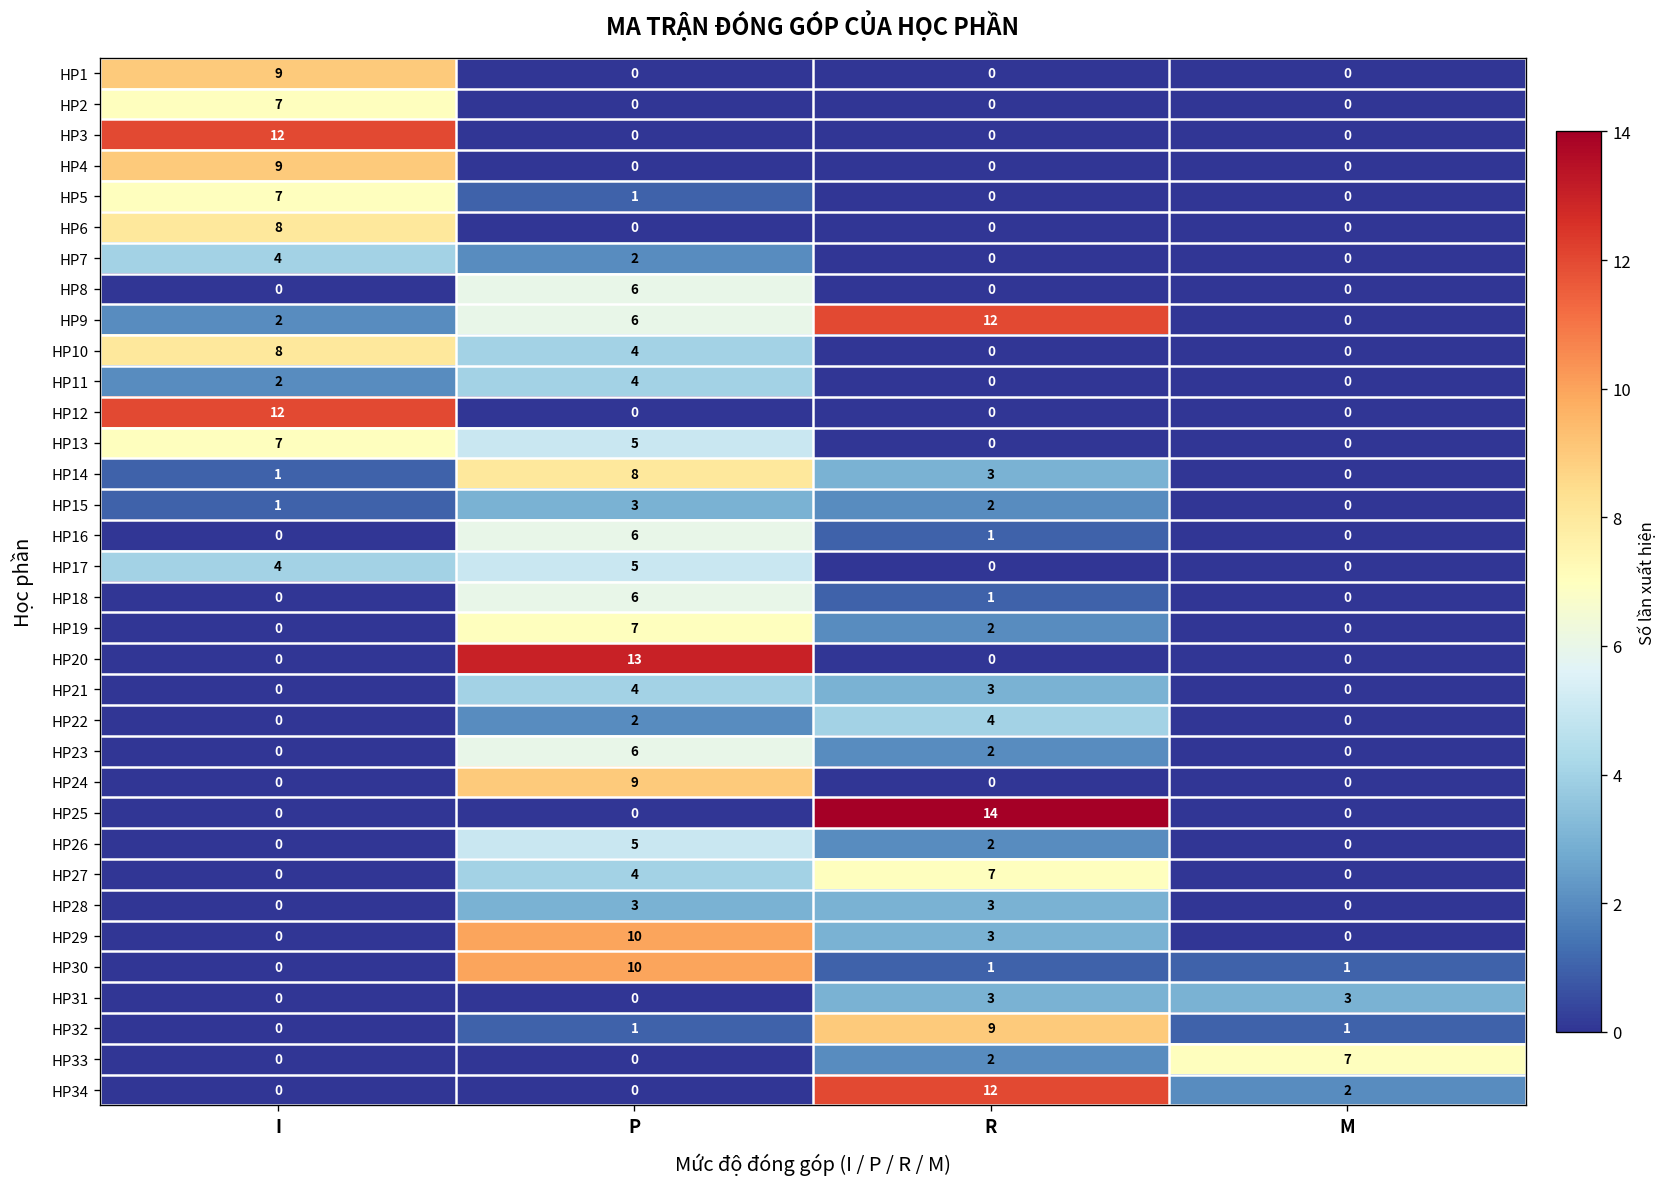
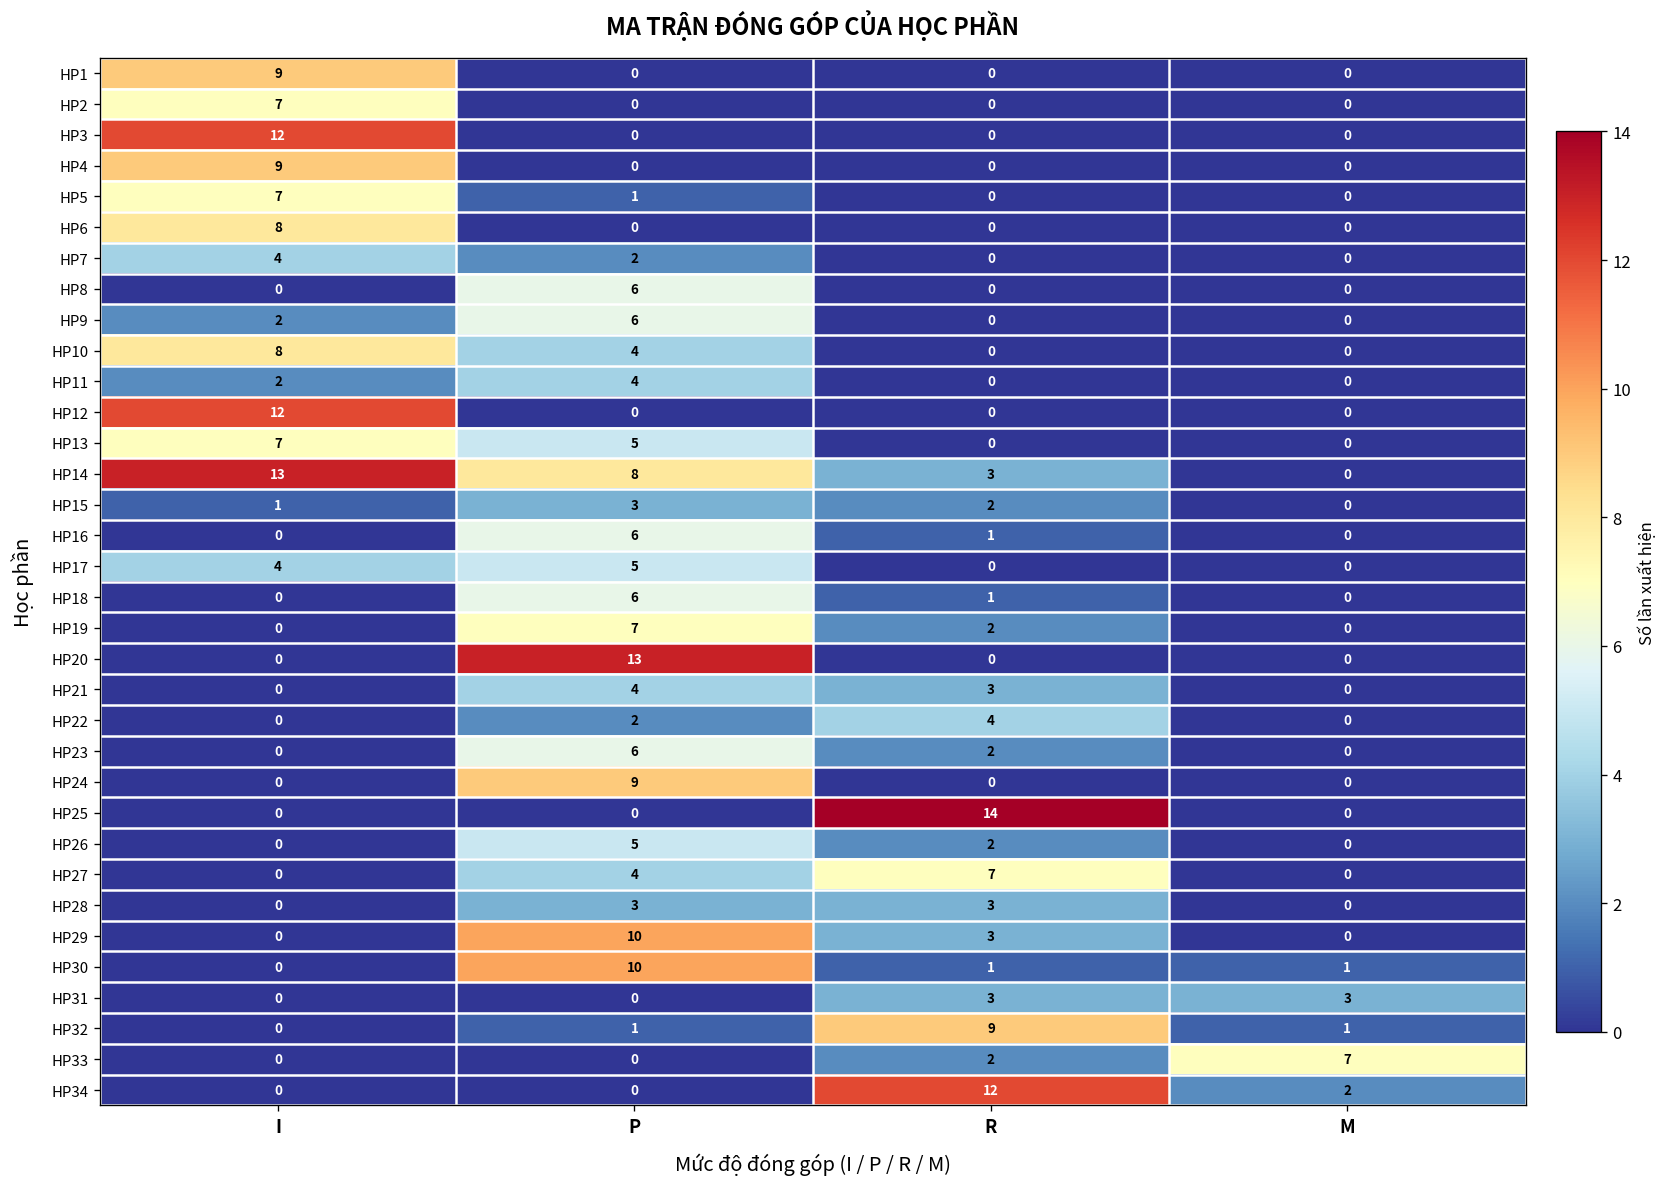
  {
    "HP1": {
      "I": 9,
      "P": 0,
      "R": 0,
      "M": 0
    },
    "HP2": {
      "I": 7,
      "P": 0,
      "R": 0,
      "M": 0
    },
    "HP3": {
      "I": 12,
      "P": 0,
      "R": 0,
      "M": 0
    },
    "HP4": {
      "I": 9,
      "P": 0,
      "R": 0,
      "M": 0
    },
    "HP5": {
      "I": 7,
      "P": 1,
      "R": 0,
      "M": 0
    },
    "HP6": {
      "I": 8,
      "P": 0,
      "R": 0,
      "M": 0
    },
    "HP7": {
      "I": 4,
      "P": 2,
      "R": 0,
      "M": 0
    },
    "HP8": {
      "I": 0,
      "P": 6,
      "R": 0,
      "M": 0
    },
    "HP9": {
      "I": 2,
      "P": 6,
-     "R": 12,
+     "R": 0,
      "M": 0
    },
    "HP10": {
      "I": 8,
      "P": 4,
      "R": 0,
      "M": 0
    },
    "HP11": {
      "I": 2,
      "P": 4,
      "R": 0,
      "M": 0
    },
    "HP12": {
      "I": 12,
      "P": 0,
      "R": 0,
      "M": 0
    },
    "HP13": {
      "I": 7,
      "P": 5,
      "R": 0,
      "M": 0
    },
    "HP14": {
-     "I": 1,
+     "I": 13,
      "P": 8,
      "R": 3,
      "M": 0
    },
    "HP15": {
      "I": 1,
      "P": 3,
      "R": 2,
      "M": 0
    },
    "HP16": {
      "I": 0,
      "P": 6,
      "R": 1,
      "M": 0
    },
    "HP17": {
      "I": 4,
      "P": 5,
      "R": 0,
      "M": 0
    },
    "HP18": {
      "I": 0,
      "P": 6,
      "R": 1,
      "M": 0
    },
    "HP19": {
      "I": 0,
      "P": 7,
      "R": 2,
      "M": 0
    },
    "HP20": {
      "I": 0,
      "P": 13,
      "R": 0,
      "M": 0
    },
    "HP21": {
      "I": 0,
      "P": 4,
      "R": 3,
      "M": 0
    },
    "HP22": {
      "I": 0,
      "P": 2,
      "R": 4,
      "M": 0
    },
    "HP23": {
      "I": 0,
      "P": 6,
      "R": 2,
      "M": 0
    },
    "HP24": {
      "I": 0,
      "P": 9,
      "R": 0,
      "M": 0
    },
    "HP25": {
      "I": 0,
      "P": 0,
      "R": 14,
      "M": 0
    },
    "HP26": {
      "I": 0,
      "P": 5,
      "R": 2,
      "M": 0
    },
    "HP27": {
      "I": 0,
      "P": 4,
      "R": 7,
      "M": 0
    },
    "HP28": {
      "I": 0,
      "P": 3,
      "R": 3,
      "M": 0
    },
    "HP29": {
      "I": 0,
      "P": 10,
      "R": 3,
      "M": 0
    },
    "HP30": {
      "I": 0,
      "P": 10,
      "R": 1,
      "M": 1
    },
    "HP31": {
      "I": 0,
      "P": 0,
      "R": 3,
      "M": 3
    },
    "HP32": {
      "I": 0,
      "P": 1,
      "R": 9,
      "M": 1
    },
    "HP33": {
      "I": 0,
      "P": 0,
      "R": 2,
      "M": 7
    },
    "HP34": {
      "I": 0,
      "P": 0,
      "R": 12,
      "M": 2
    }
  }
